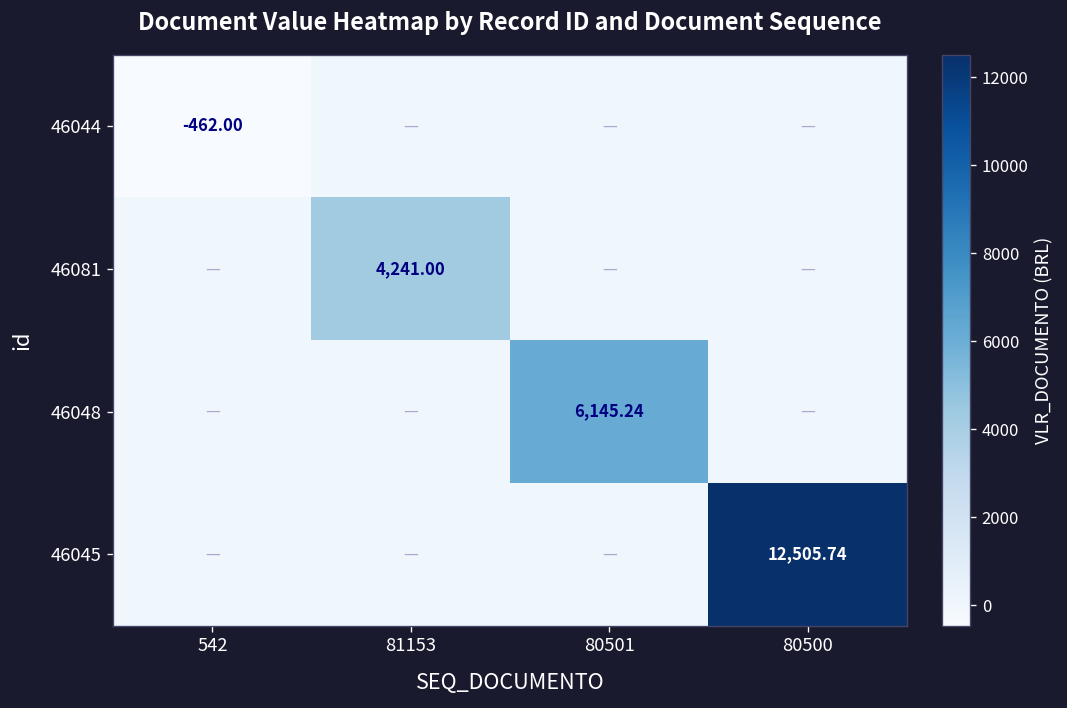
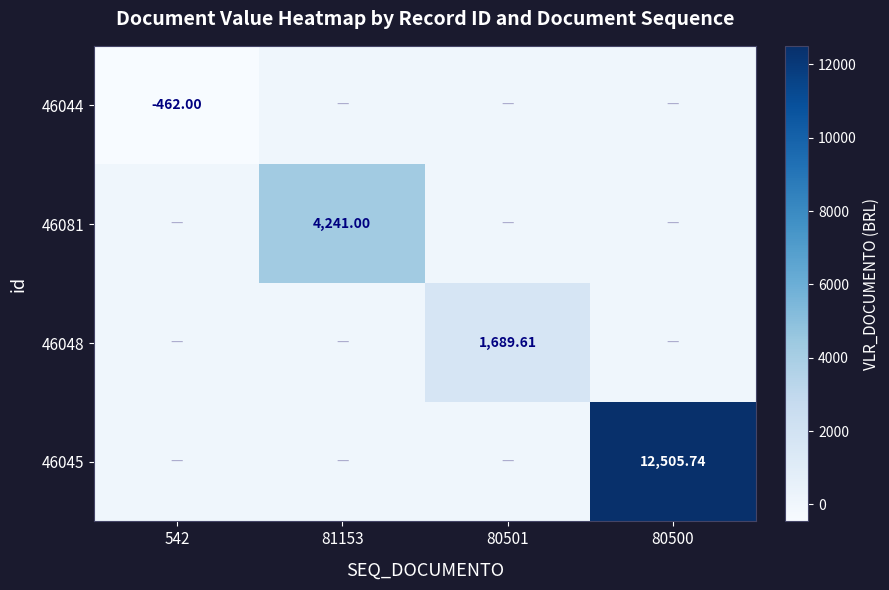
  {
    "46044": {
      "542": "-462.00"
    },
    "46081": {
      "81153": "4,241.00"
    },
    "46048": {
-     "80501": "6,145.24"
+     "80501": "1,689.61"
    },
    "46045": {
      "80500": "12,505.74"
    }
  }
